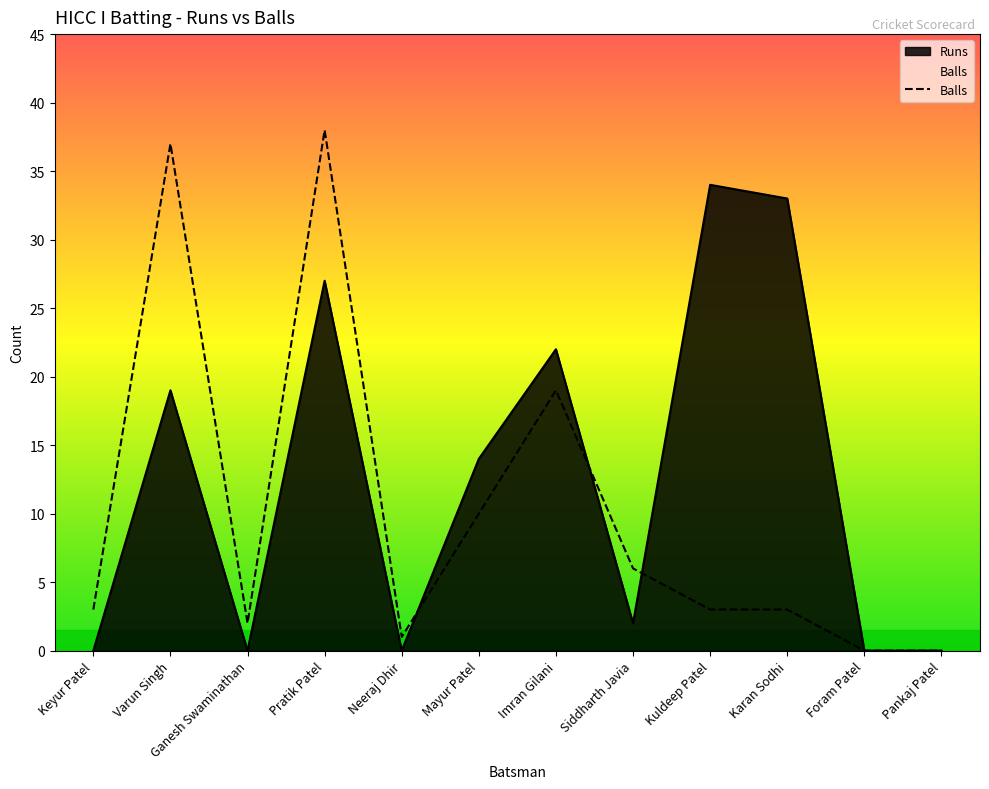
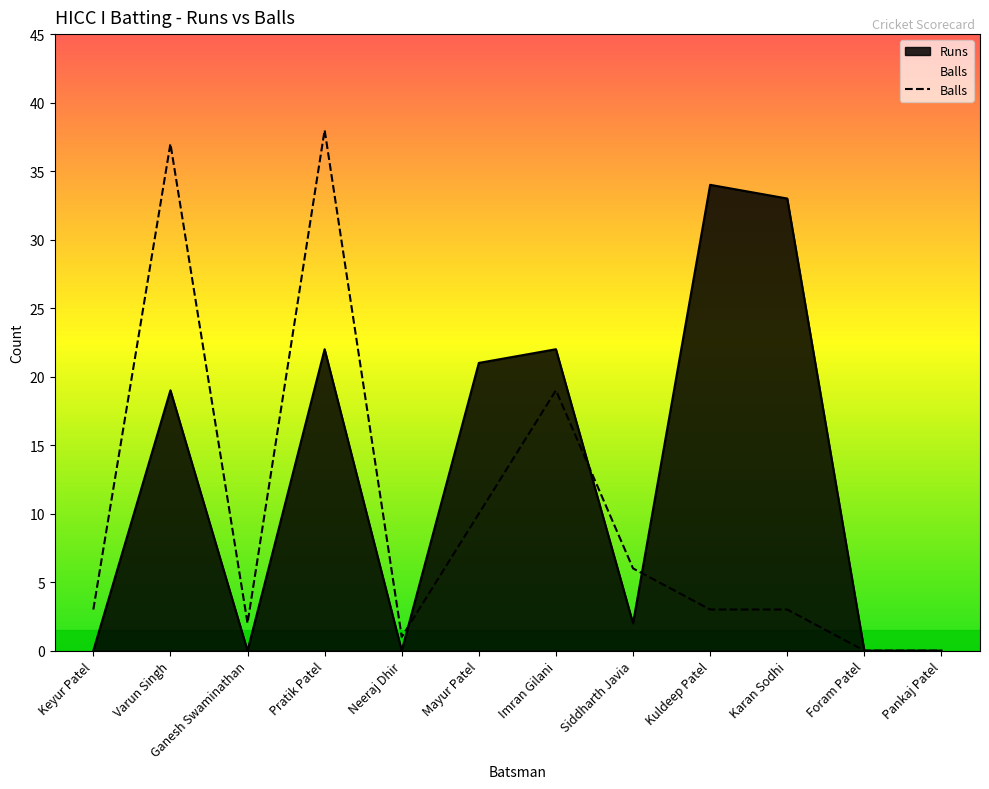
  {
    "Runs": {
      "Varun Singh": 19,
-     "Pratik Patel": 27,
-     "Mayur Patel": 14,
+     "Pratik Patel": 22,
+     "Mayur Patel": 21,
      "Imran Gilani": 22,
      "Siddharth Javia": 2,
      "Kuldeep Patel": 34,
      "Karan Sodhi": 33
    }
  }
